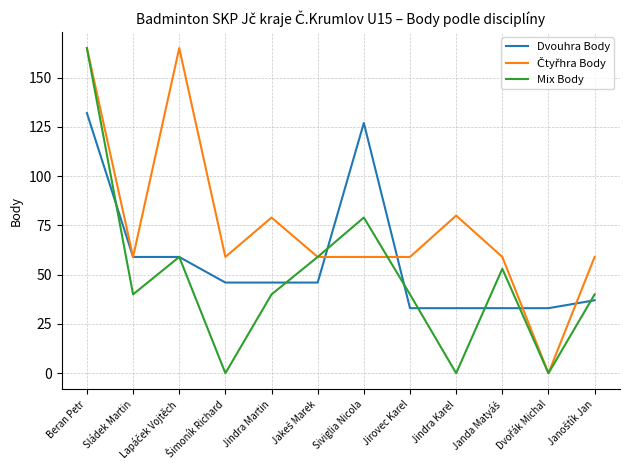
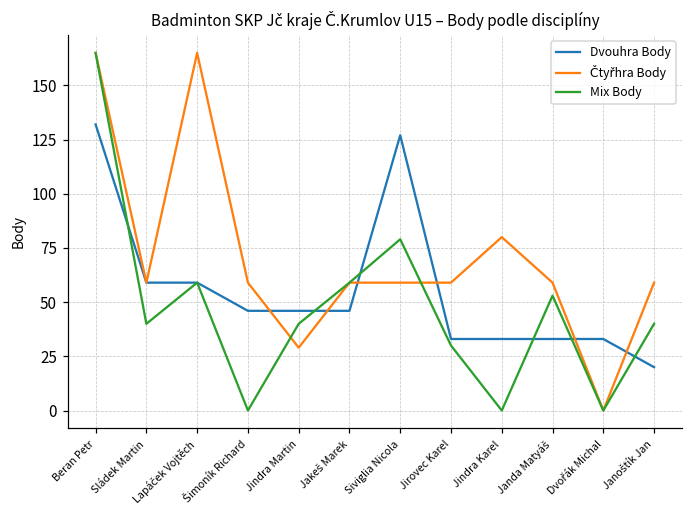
  {
    "Dvouhra Body": {
      "Beran Petr": 132,
      "Šimoník Richard": 46,
      "Jindra Martin": 46,
      "Jakeš Marek": 46,
      "Siviglia Nicola": 127,
      "Jirovec Karel": 33,
      "Jindra Karel": 33,
      "Janda Matyáš": 33,
      "Dvořák Michal": 33,
-     "Janoštík Jan": 37
+     "Janoštík Jan": 20
    },
    "Čtyřhra Body": {
      "Lapáček Vojtěch": 165,
      "Šimoník Richard": 59,
-     "Jindra Martin": 79,
+     "Jindra Martin": 29,
      "Siviglia Nicola": 59,
      "Jirovec Karel": 59,
      "Jindra Karel": 80,
      "Janda Matyáš": 59,
      "Janoštík Jan": 59
    },
    "Mix Body": {
      "Sládek Martin": 40,
      "Šimoník Richard": 0,
      "Jindra Martin": 40,
      "Siviglia Nicola": 79,
-     "Jirovec Karel": 40,
+     "Jirovec Karel": 30,
      "Jindra Karel": 0,
      "Janda Matyáš": 53,
      "Janoštík Jan": 40
    }
  }
